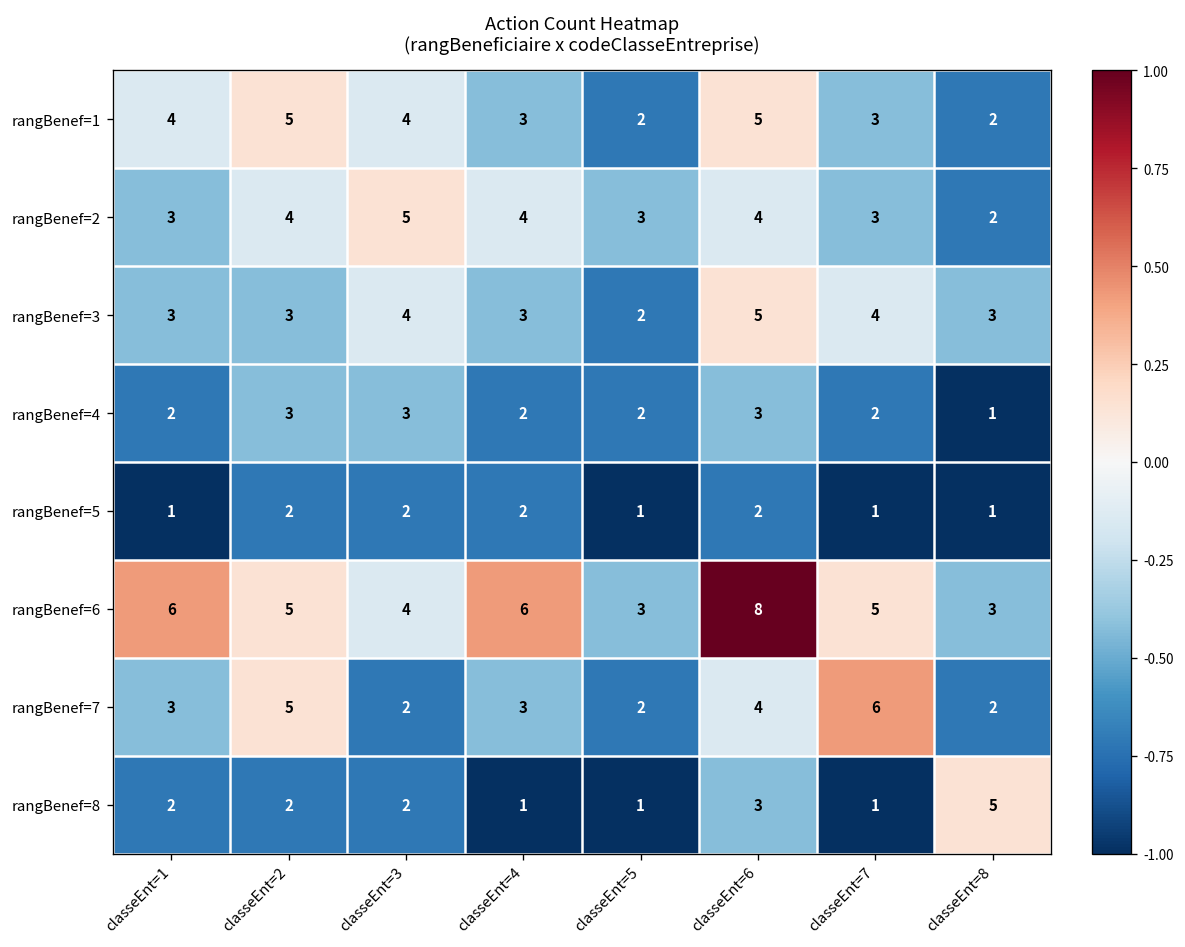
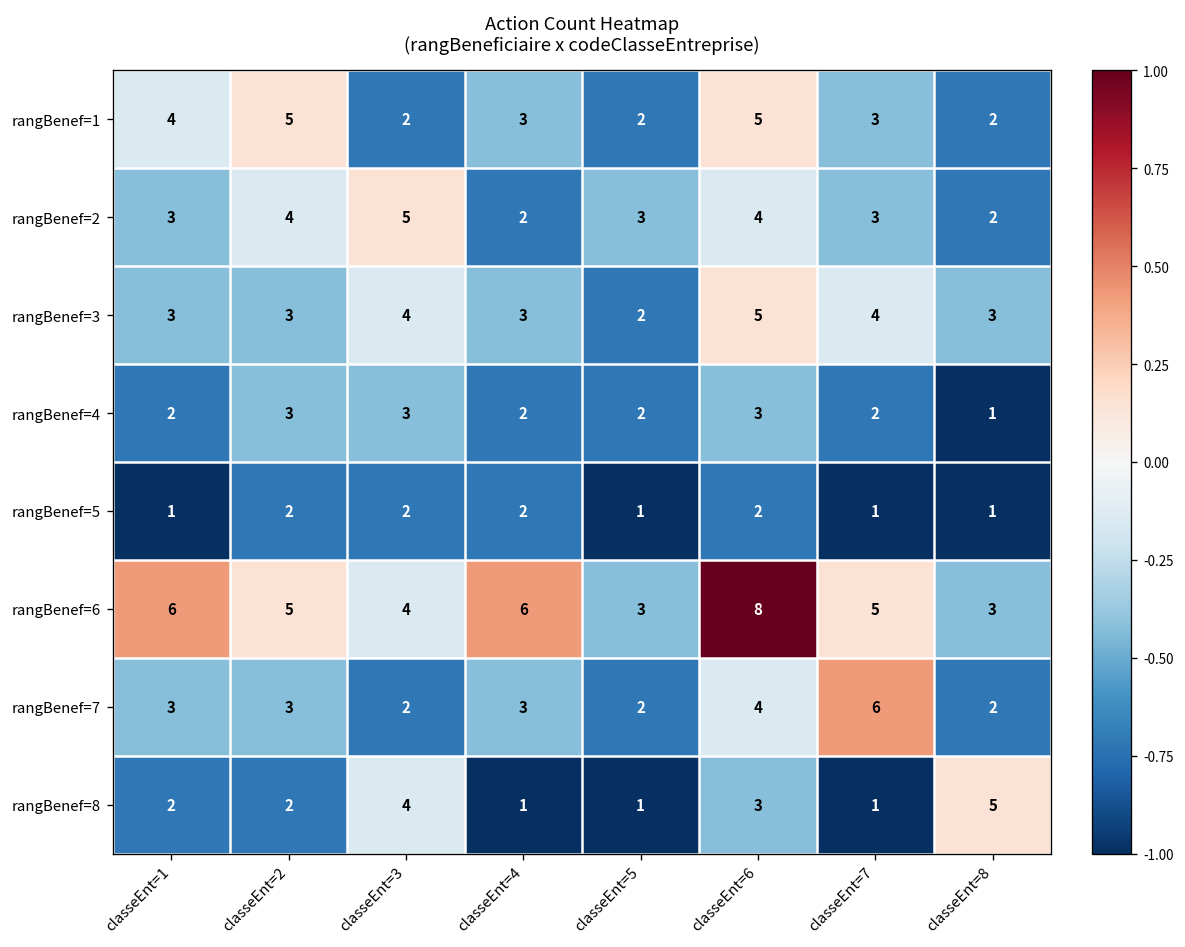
  {
    "rangBenef=1": {
      "classeEnt=1": 4,
      "classeEnt=2": 5,
-     "classeEnt=3": 4,
+     "classeEnt=3": 2,
      "classeEnt=4": 3,
      "classeEnt=5": 2,
      "classeEnt=6": 5,
      "classeEnt=7": 3,
      "classeEnt=8": 2
    },
    "rangBenef=2": {
      "classeEnt=1": 3,
      "classeEnt=2": 4,
      "classeEnt=3": 5,
-     "classeEnt=4": 4,
+     "classeEnt=4": 2,
      "classeEnt=5": 3,
      "classeEnt=6": 4,
      "classeEnt=7": 3,
      "classeEnt=8": 2
    },
    "rangBenef=3": {
      "classeEnt=1": 3,
      "classeEnt=2": 3,
      "classeEnt=3": 4,
      "classeEnt=4": 3,
      "classeEnt=5": 2,
      "classeEnt=6": 5,
      "classeEnt=7": 4,
      "classeEnt=8": 3
    },
    "rangBenef=4": {
      "classeEnt=1": 2,
      "classeEnt=2": 3,
      "classeEnt=3": 3,
      "classeEnt=4": 2,
      "classeEnt=5": 2,
      "classeEnt=6": 3,
      "classeEnt=7": 2,
      "classeEnt=8": 1
    },
    "rangBenef=5": {
      "classeEnt=1": 1,
      "classeEnt=2": 2,
      "classeEnt=3": 2,
      "classeEnt=4": 2,
      "classeEnt=5": 1,
      "classeEnt=6": 2,
      "classeEnt=7": 1,
      "classeEnt=8": 1
    },
    "rangBenef=6": {
      "classeEnt=1": 6,
      "classeEnt=2": 5,
      "classeEnt=3": 4,
      "classeEnt=4": 6,
      "classeEnt=5": 3,
      "classeEnt=6": 8,
      "classeEnt=7": 5,
      "classeEnt=8": 3
    },
    "rangBenef=7": {
      "classeEnt=1": 3,
-     "classeEnt=2": 5,
+     "classeEnt=2": 3,
      "classeEnt=3": 2,
      "classeEnt=4": 3,
      "classeEnt=5": 2,
      "classeEnt=6": 4,
      "classeEnt=7": 6,
      "classeEnt=8": 2
    },
    "rangBenef=8": {
      "classeEnt=1": 2,
      "classeEnt=2": 2,
-     "classeEnt=3": 2,
+     "classeEnt=3": 4,
      "classeEnt=4": 1,
      "classeEnt=5": 1,
      "classeEnt=6": 3,
      "classeEnt=7": 1,
      "classeEnt=8": 5
    }
  }
